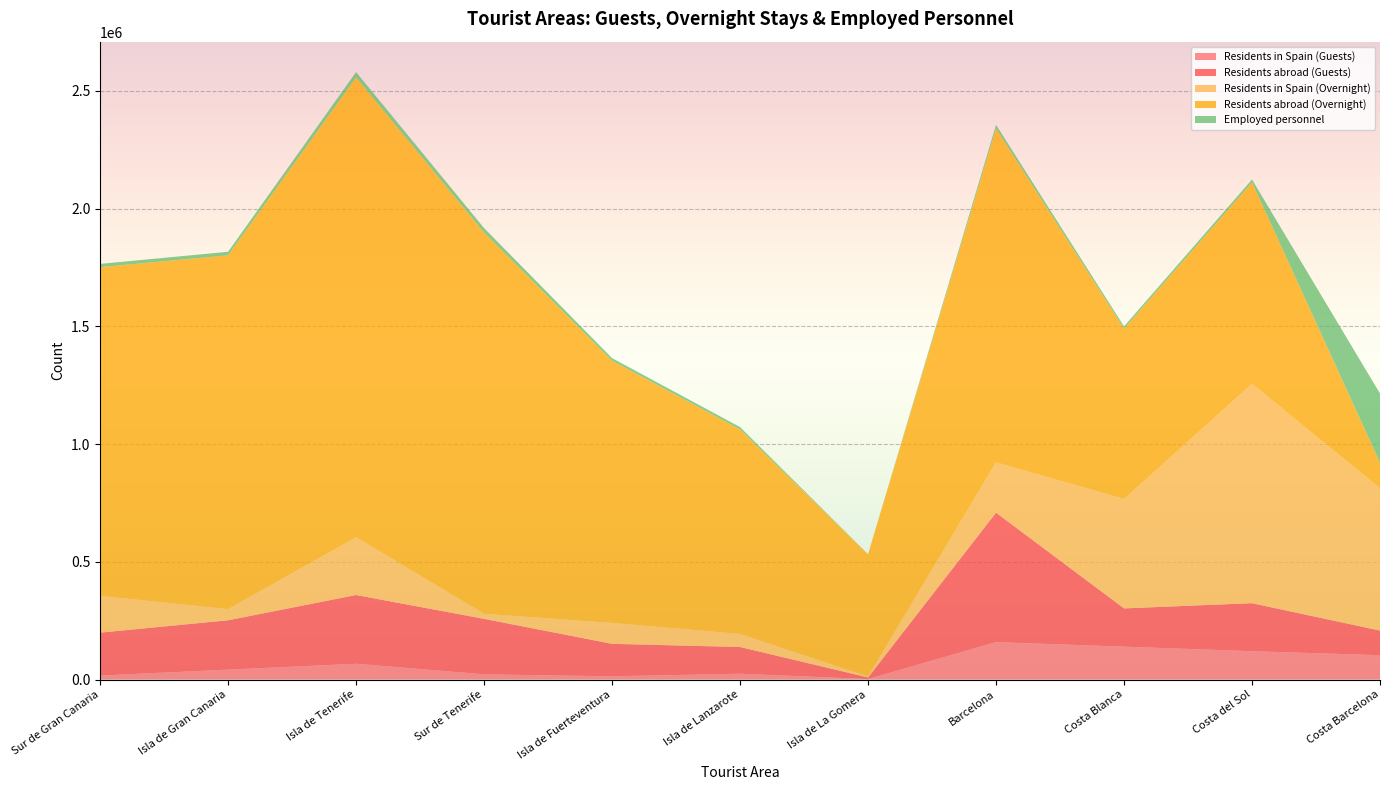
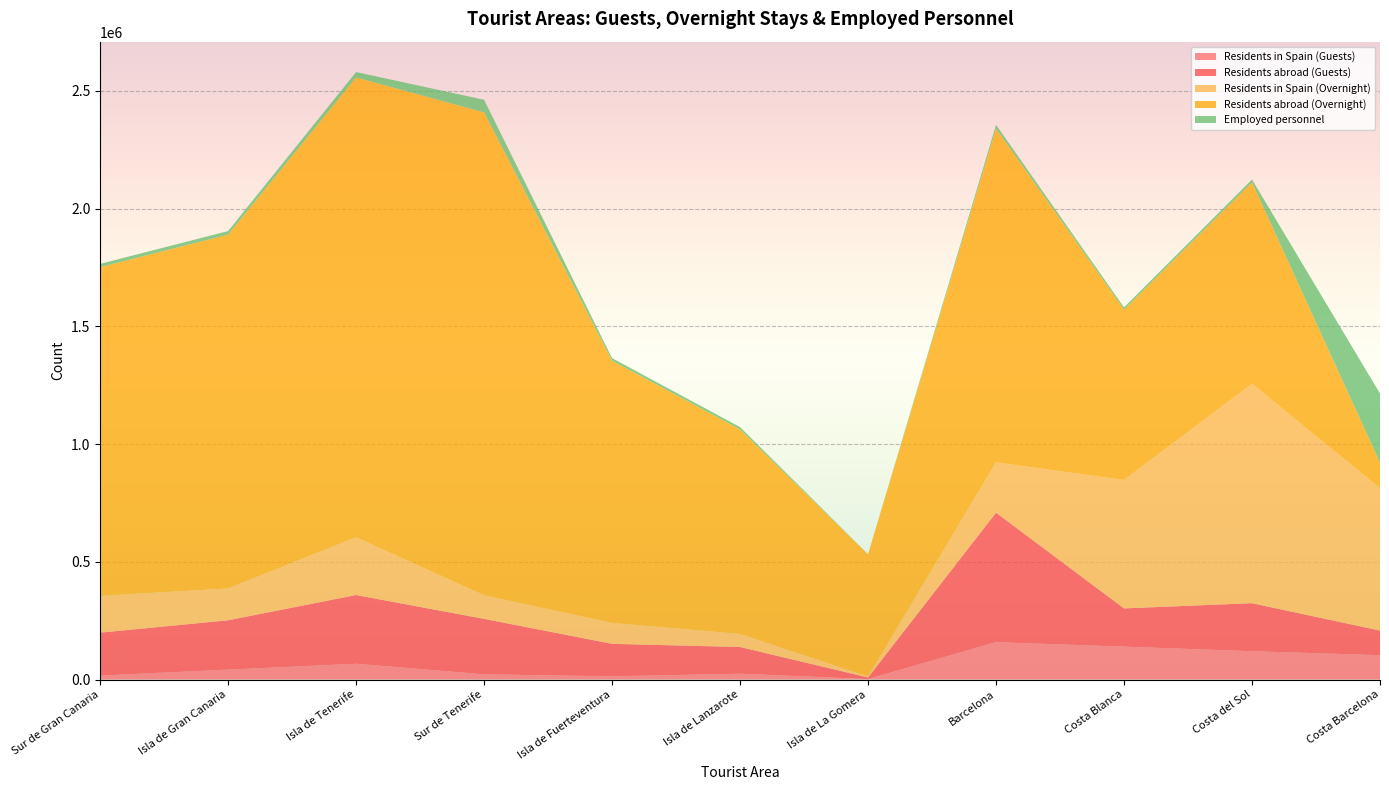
  {
    "Residents in Spain (Overnight)": {
      "Sur de Gran Canaria": 160000,
-     "Isla de Gran Canaria": 50000,
+     "Isla de Gran Canaria": 140000,
      "Isla de Tenerife": 250000,
-     "Sur de Tenerife": 20000,
+     "Sur de Tenerife": 100000,
      "Isla de Fuerteventura": 90000,
      "Isla de Lanzarote": 60000,
      "Barcelona": 210000,
-     "Costa Blanca": 460000,
+     "Costa Blanca": 550000,
      "Costa del Sol": 930000,
      "Costa Barcelona": 610000
    },
    "Residents abroad (Overnight)": {
      "Sur de Gran Canaria": 1400000,
      "Isla de Gran Canaria": 1500000,
      "Isla de Tenerife": 1950000,
-     "Sur de Tenerife": 1620000,
+     "Sur de Tenerife": 2050000,
      "Barcelona": 1420000,
      "Costa del Sol": 860000,
      "Costa Barcelona": 110000
    },
    "Employed personnel": {
      "Sur de Gran Canaria": 10000,
      "Isla de Gran Canaria": 20000,
      "Isla de Tenerife": 20000,
-     "Sur de Tenerife": 20000,
+     "Sur de Tenerife": 50000,
      "Barcelona": 20000,
      "Costa del Sol": 10000,
      "Costa Barcelona": 290000
    }
  }
